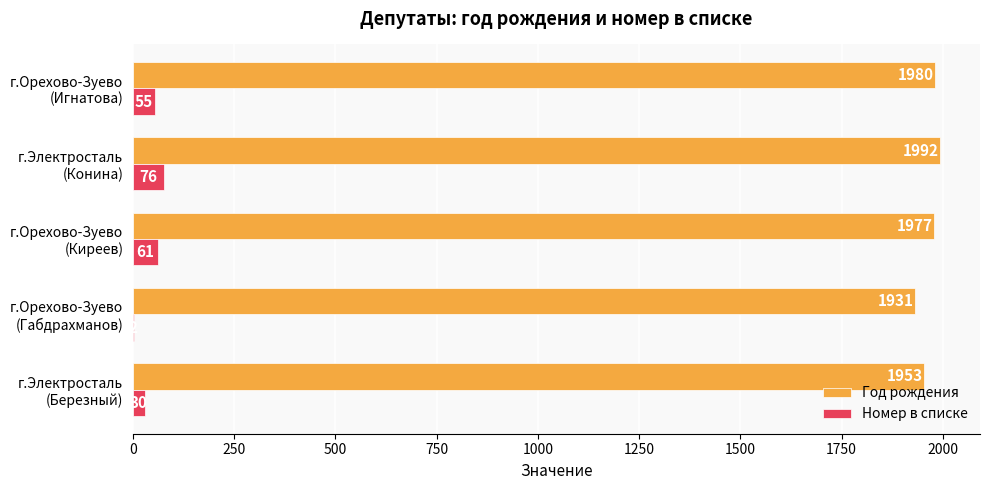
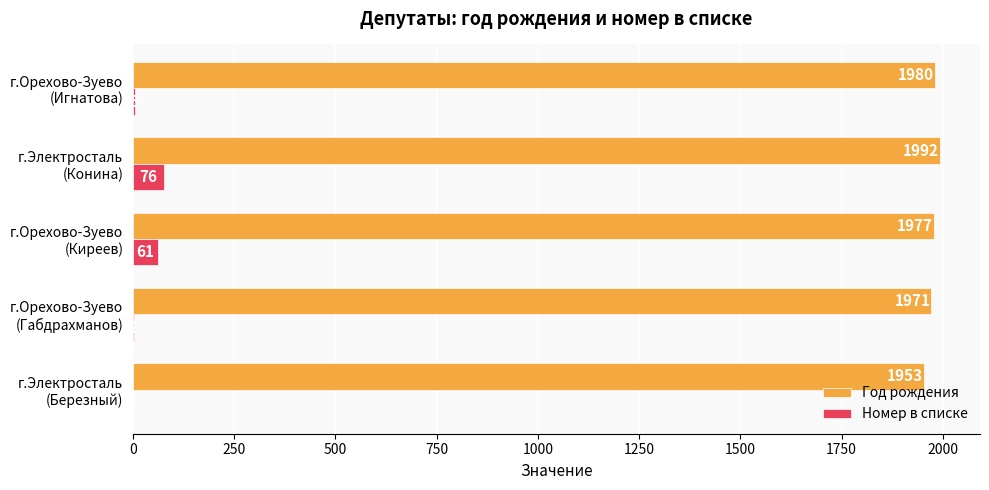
  {
    "Год рождения": {
      "г.Орехово-Зуево (Игнатова)": 1980,
      "г.Электросталь (Конина)": 1992,
      "г.Орехово-Зуево (Киреев)": 1977,
-     "г.Орехово-Зуево (Габдрахманов)": 1931,
+     "г.Орехово-Зуево (Габдрахманов)": 1971,
      "г.Электросталь (Березный)": 1953
    },
    "Номер в списке": {
-     "г.Орехово-Зуево (Игнатова)": 60,
-     "г.Электросталь (Березный)": 30
+     "г.Орехово-Зуево (Игнатова)": 10,
+     "г.Электросталь (Березный)": 0
    }
  }
